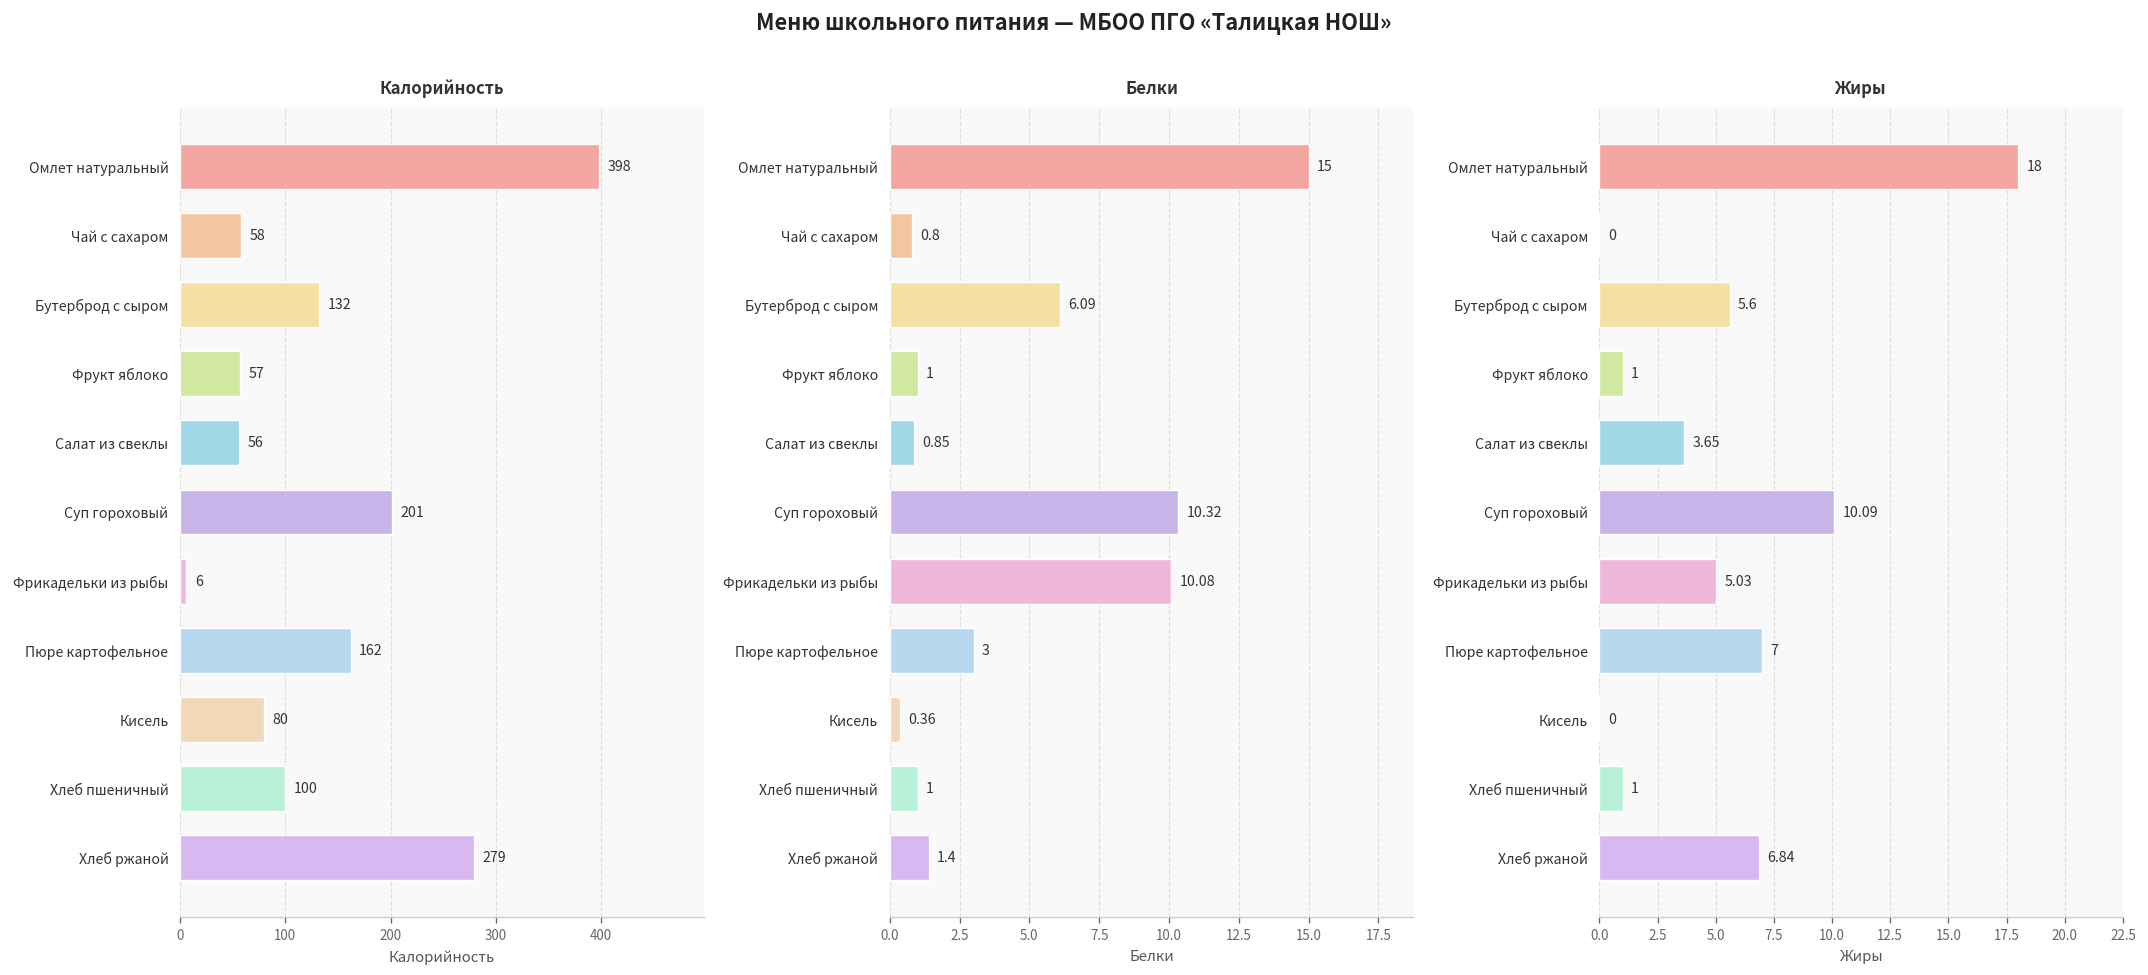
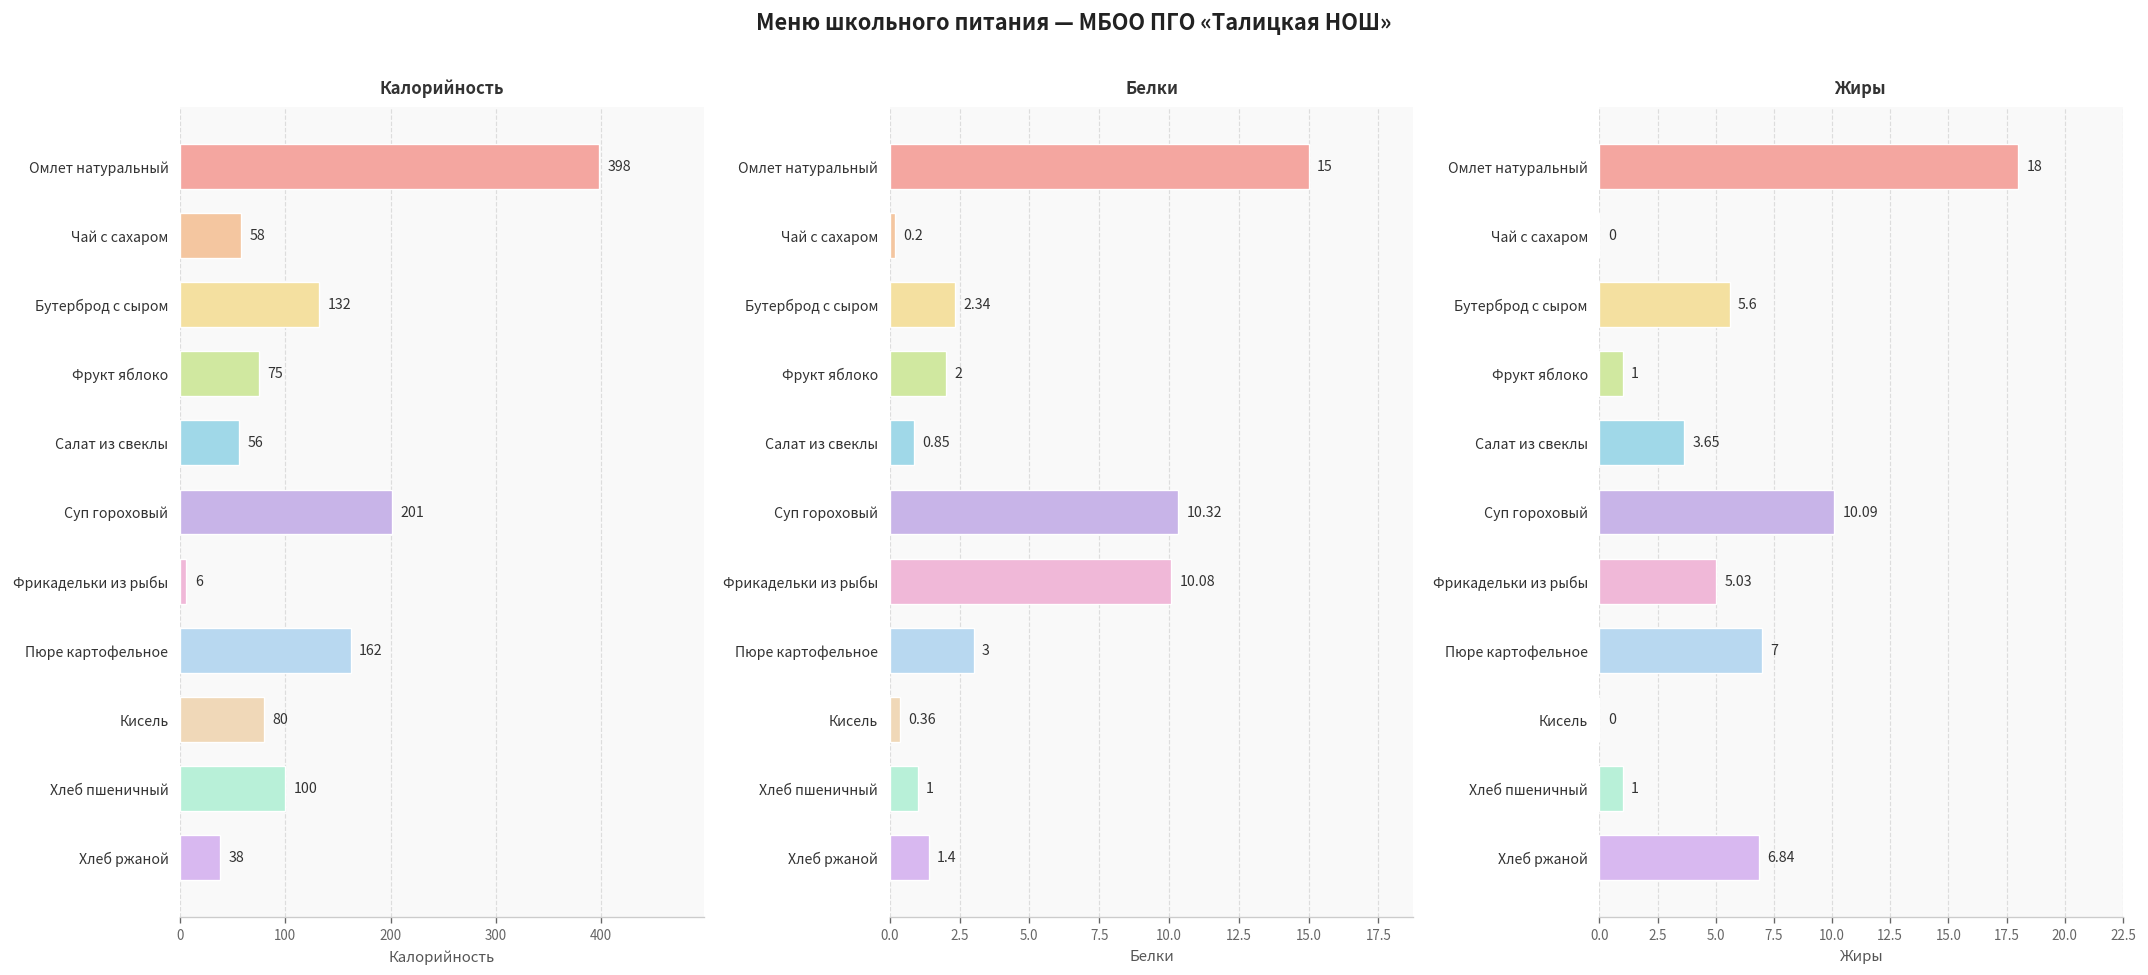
  {
    "Калорийность": {
      "Омлет натуральный": 398,
      "Чай с сахаром": 58,
      "Бутерброд с сыром": 132,
-     "Фрукт яблоко": 57,
+     "Фрукт яблоко": 75,
      "Салат из свеклы": 56,
      "Суп гороховый": 201,
      "Фрикадельки из рыбы": 6,
      "Пюре картофельное": 162,
      "Кисель": 80,
      "Хлеб пшеничный": 100,
-     "Хлеб ржаной": 279
+     "Хлеб ржаной": 38
    },
    "Белки": {
      "Омлет натуральный": 15,
-     "Чай с сахаром": 0.8,
-     "Бутерброд с сыром": 6.09,
-     "Фрукт яблоко": 1,
+     "Чай с сахаром": 0.2,
+     "Бутерброд с сыром": 2.34,
+     "Фрукт яблоко": 2,
      "Салат из свеклы": 0.85,
      "Суп гороховый": 10.32,
      "Фрикадельки из рыбы": 10.08,
      "Пюре картофельное": 3,
      "Кисель": 0.36,
      "Хлеб пшеничный": 1,
      "Хлеб ржаной": 1.4
    },
    "Жиры": {
      "Омлет натуральный": 18,
      "Чай с сахаром": 0,
      "Бутерброд с сыром": 5.6,
      "Фрукт яблоко": 1,
      "Салат из свеклы": 3.65,
      "Суп гороховый": 10.09,
      "Фрикадельки из рыбы": 5.03,
      "Пюре картофельное": 7,
      "Кисель": 0,
      "Хлеб пшеничный": 1,
      "Хлеб ржаной": 6.84
    }
  }
